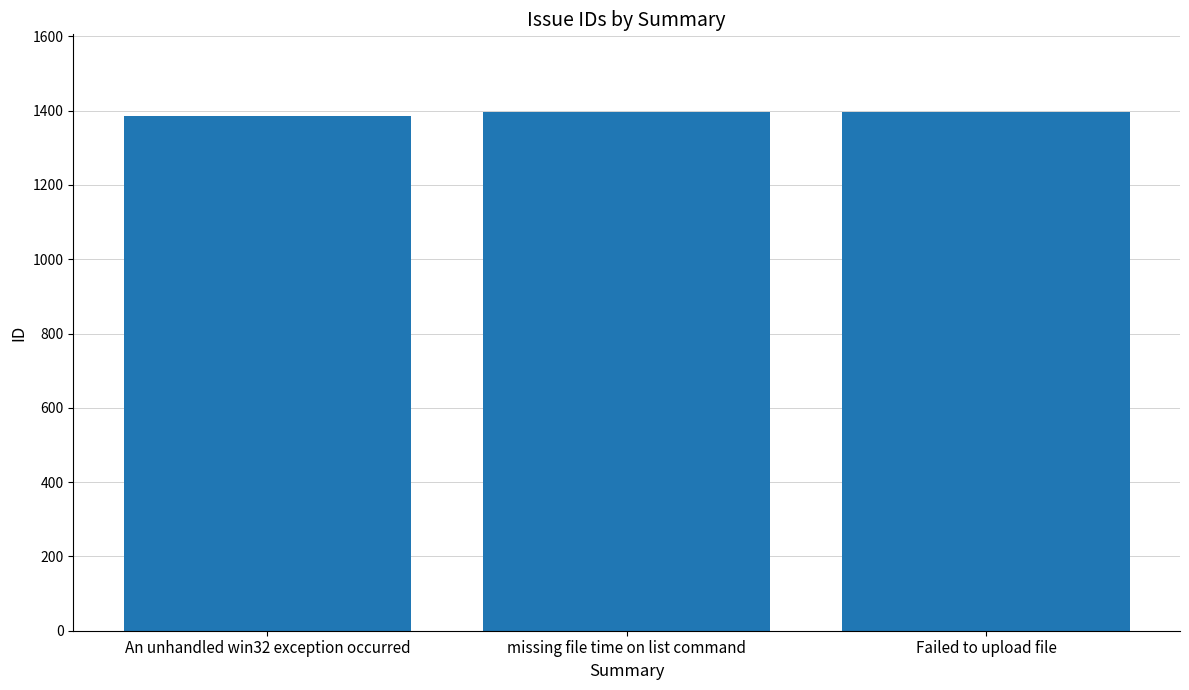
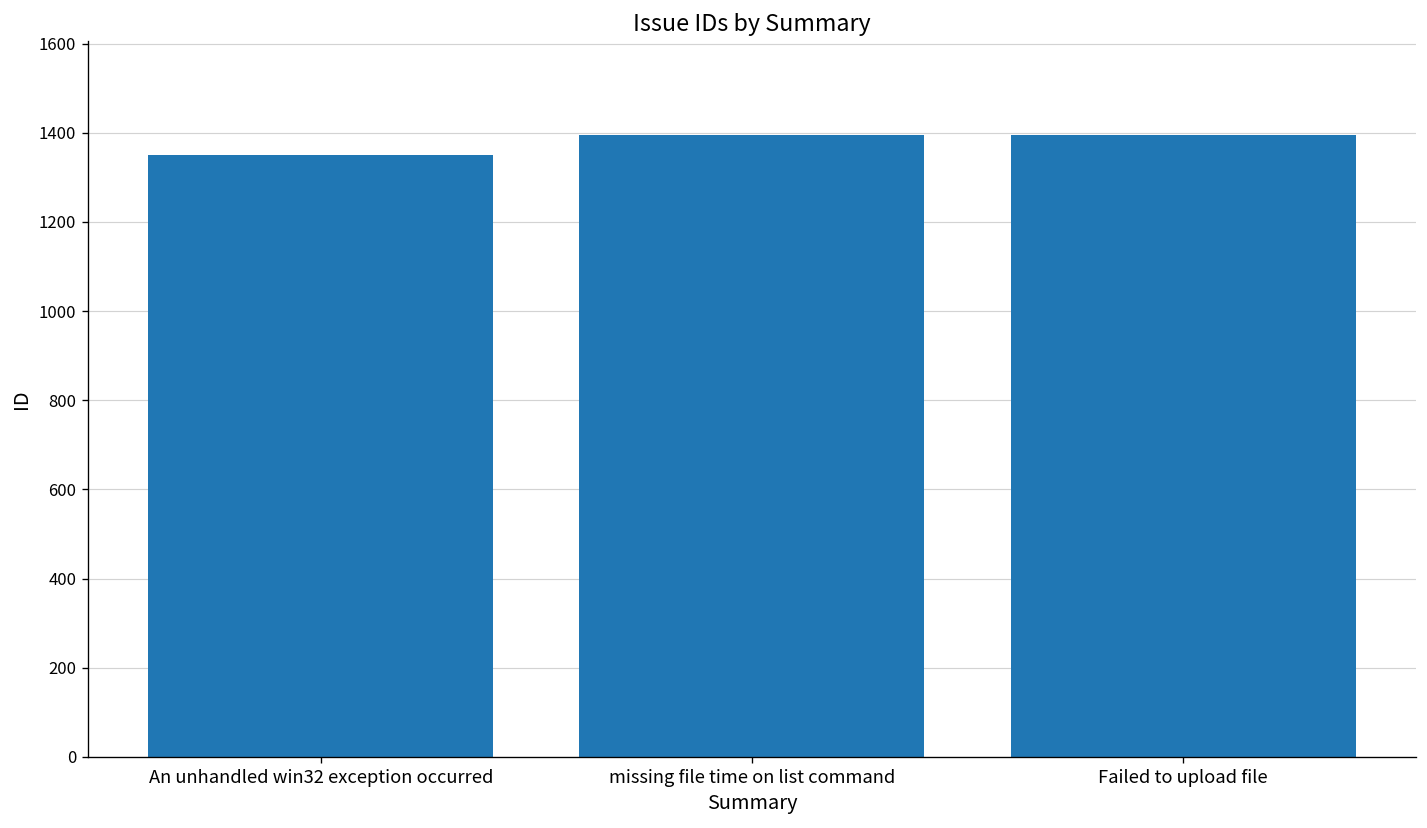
  {
-   "An unhandled win32 exception occurred": 1390,
+   "An unhandled win32 exception occurred": 1350,
    "missing file time on list command": 1400,
    "Failed to upload file": 1400
  }
